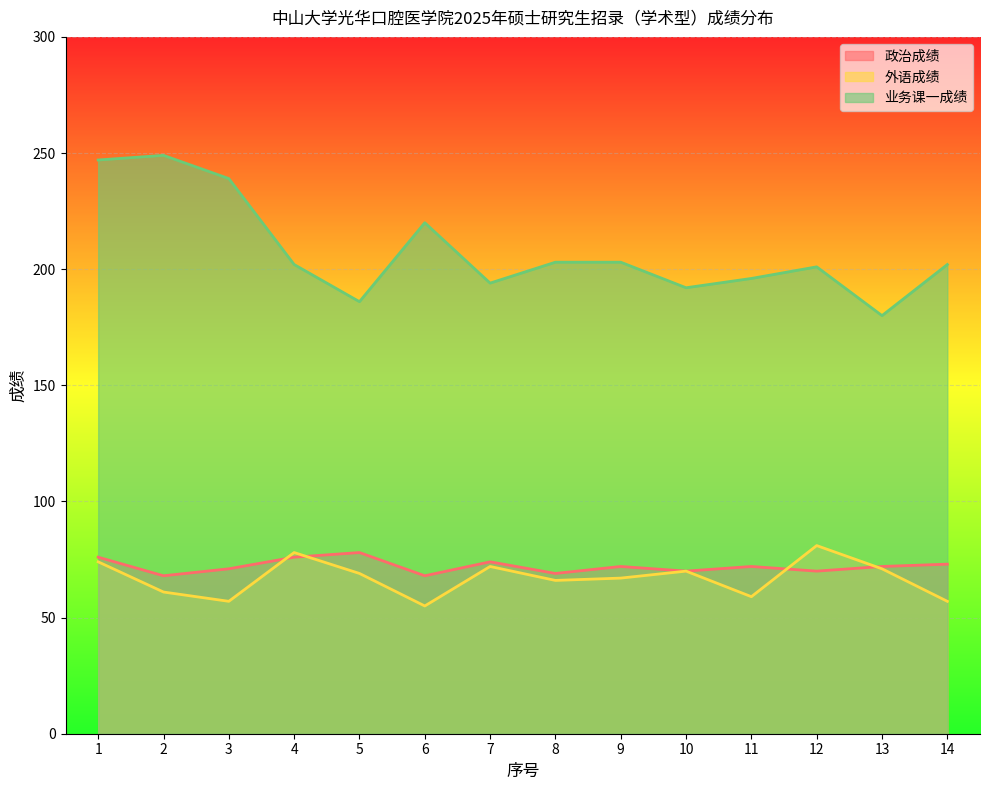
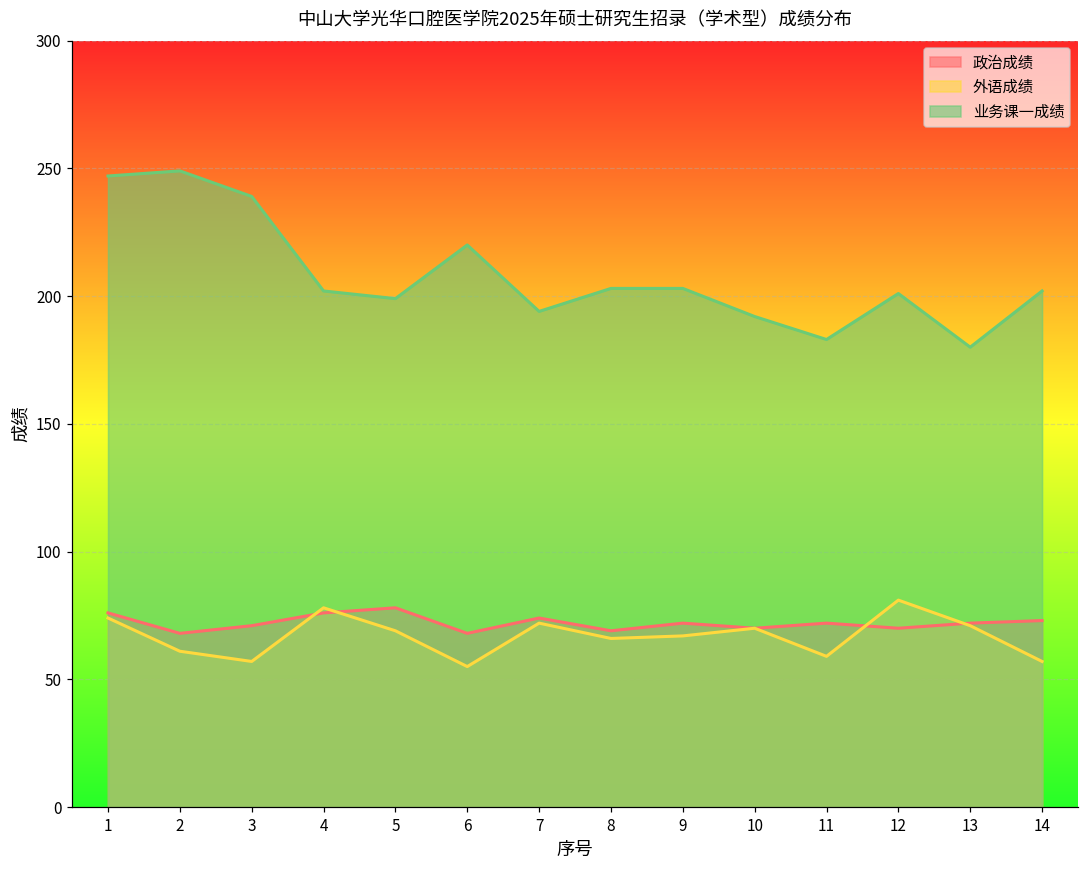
  {
    "政治成绩": {
      "1": 76,
      "2": 68,
      "3": 71,
      "4": 76,
      "5": 78,
      "6": 68,
      "7": 74,
      "8": 69,
      "9": 72,
      "11": 72,
      "12": 70,
      "14": 73
    },
    "外语成绩": {
      "1": 74,
      "2": 61,
      "3": 57,
      "4": 78,
      "5": 69,
      "6": 55,
      "7": 72,
      "8": 66,
      "9": 67,
      "11": 59,
      "12": 81,
      "14": 57
    },
    "业务课一成绩": {
      "1": 247,
      "2": 249,
      "3": 239,
      "4": 202,
-     "5": 186,
+     "5": 199,
      "6": 220,
      "7": 194,
      "8": 203,
      "9": 203,
      "10": 192,
-     "11": 196,
+     "11": 183,
      "12": 201,
      "13": 180,
      "14": 202
    }
  }
